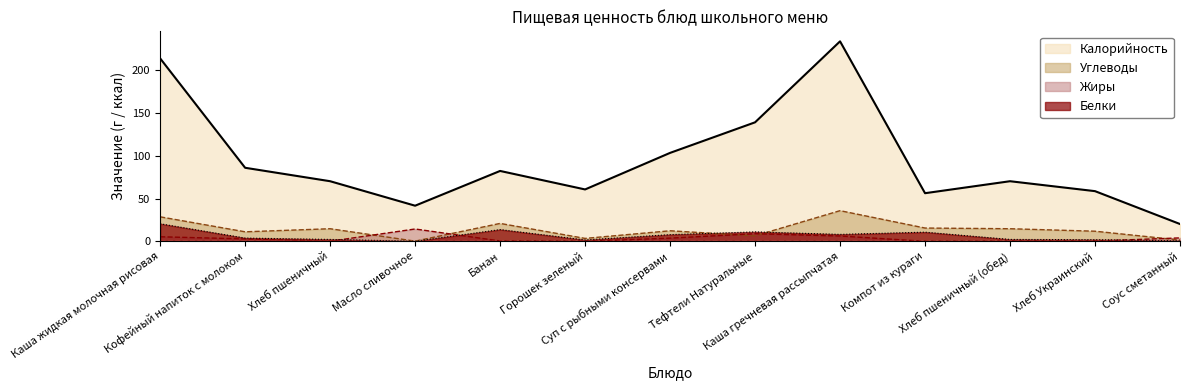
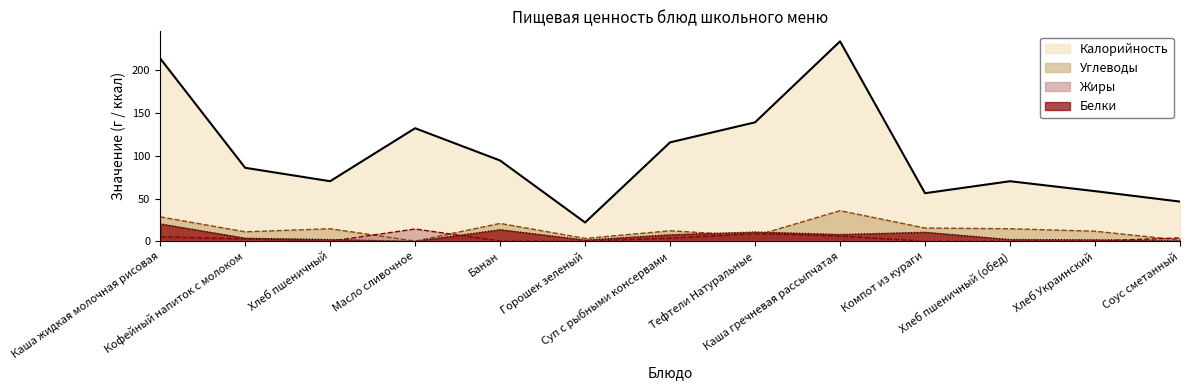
  {
    "Калорийность": {
      "Каша жидкая молочная рисовая": 210,
      "Кофейный напиток с молоком": 90,
      "Хлеб пшеничный": 70,
-     "Масло сливочное": 40,
-     "Банан": 80,
-     "Горошек зеленый": 60,
-     "Суп с рыбными консервами": 100,
+     "Масло сливочное": 130,
+     "Банан": 90,
+     "Горошек зеленый": 20,
+     "Суп с рыбными консервами": 120,
      "Тефтели Натуральные": 140,
      "Каша гречневая рассыпчатая": 230,
      "Компот из кураги": 60,
      "Хлеб пшеничный (обед)": 70,
      "Хлеб Украинский": 60,
-     "Соус сметанный": 20
+     "Соус сметанный": 50
    },
    "Белки": {
      "Каша жидкая молочная рисовая": 20,
      "Банан": 10,
      "Суп с рыбными консервами": 10,
      "Компот из кураги": 10
    }
  }
